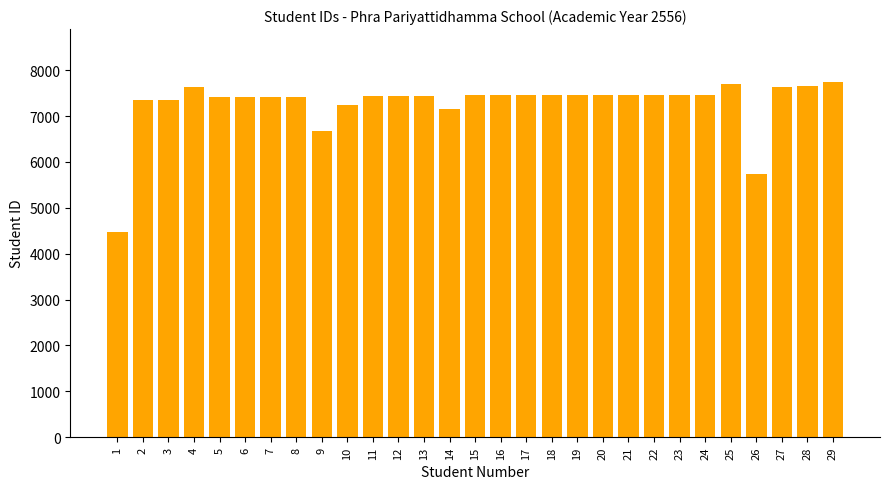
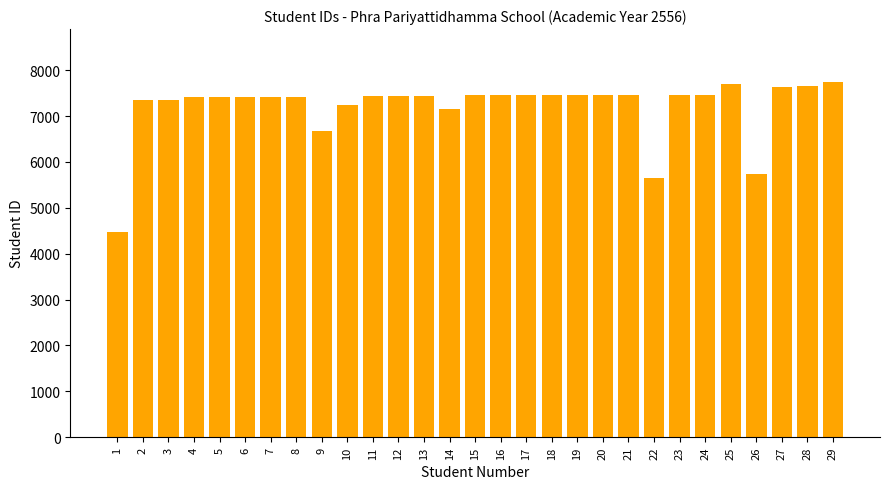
  {
    "1": 4500,
    "2": 7300,
    "3": 7300,
-   "4": 7600,
+   "4": 7400,
    "5": 7400,
    "6": 7400,
    "7": 7400,
    "8": 7400,
    "9": 6700,
    "10": 7200,
    "11": 7400,
    "12": 7400,
    "13": 7400,
    "14": 7100,
    "15": 7400,
    "16": 7400,
    "17": 7500,
    "18": 7500,
    "19": 7500,
    "20": 7500,
    "21": 7500,
-   "22": 7500,
+   "22": 5700,
    "23": 7500,
    "24": 7500,
    "25": 7700,
    "26": 5700,
    "27": 7600,
    "28": 7600,
    "29": 7700
  }
